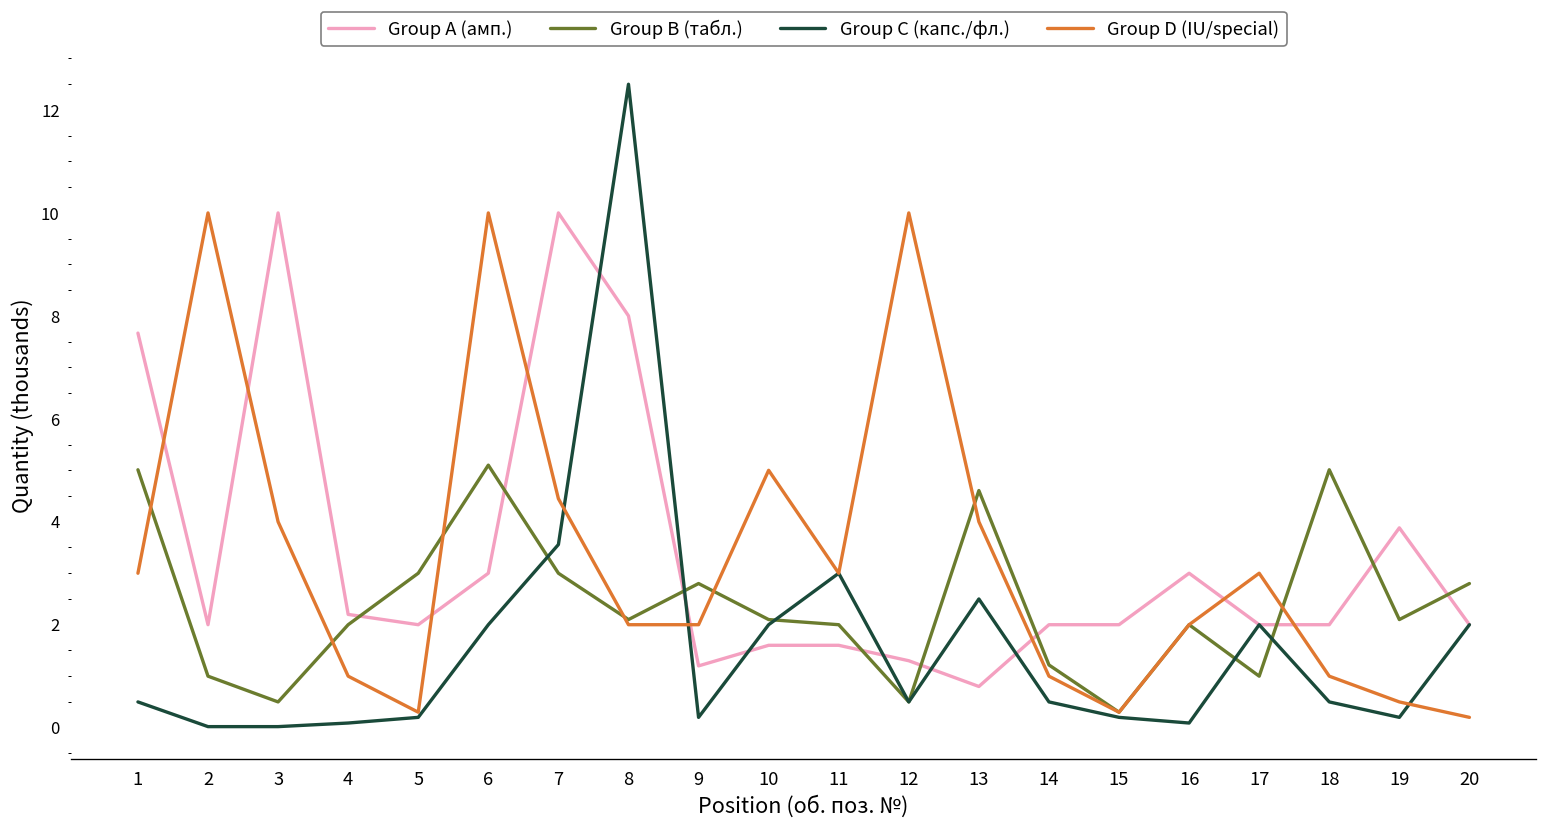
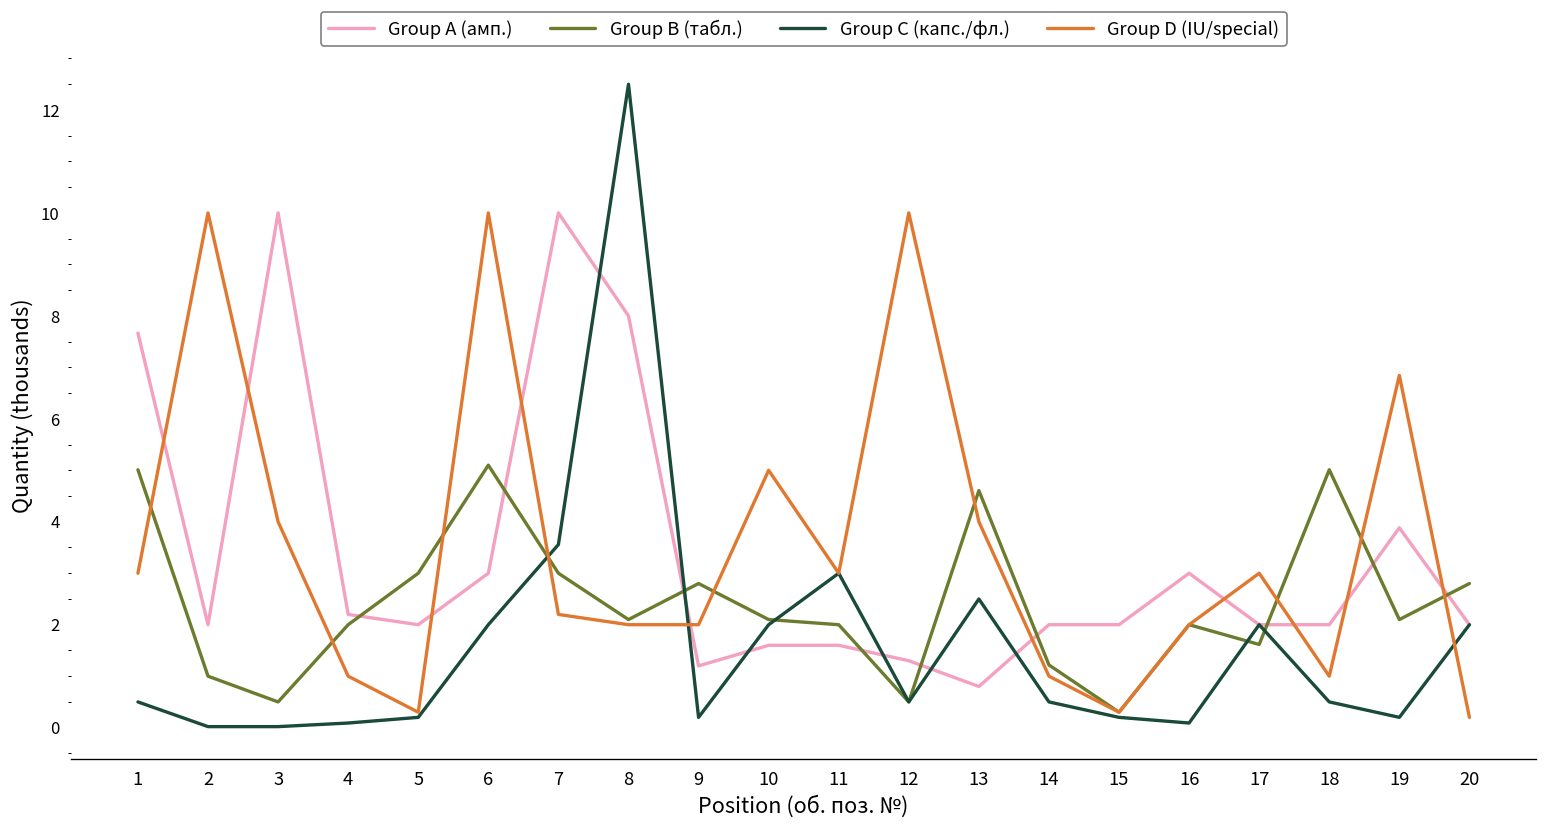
  {
    "Group A (амп.)": {
      "1": 7.7,
      "2": 2.0,
      "3": 10.0,
      "4": 2.2,
      "5": 2.0,
      "6": 3.0,
      "7": 10.0,
      "8": 8.0,
      "9": 1.2,
      "10": 1.6,
      "11": 1.6,
      "12": 1.3,
      "13": 0.8,
      "14": 2.0,
      "15": 2.0,
      "16": 3.0,
      "18": 2.0,
      "19": 3.9
    },
    "Group B (табл.)": {
      "1": 5.0,
      "2": 1.0,
      "3": 0.5,
      "4": 2.0,
      "5": 3.0,
      "6": 5.1,
      "7": 3.0,
      "8": 2.1,
      "9": 2.8,
      "10": 2.1,
      "11": 2.0,
      "13": 4.6,
      "14": 1.2,
-     "17": 1.0,
+     "17": 1.6,
      "18": 5.0,
      "19": 2.1,
      "20": 2.8
    },
    "Group C (капс./фл.)": {
      "1": 0.5,
      "2": 0.0,
      "3": 0.0,
      "4": 0.1,
      "5": 0.2,
      "6": 2.0,
      "7": 3.6,
      "8": 12.5,
      "9": 0.2,
      "10": 2.0,
      "13": 2.5,
      "14": 0.5,
      "15": 0.2,
      "16": 0.1,
      "18": 0.5,
      "19": 0.2
    },
    "Group D (IU/special)": {
      "1": 3.0,
      "2": 10.0,
      "3": 4.0,
      "4": 1.0,
      "5": 0.3,
      "6": 10.0,
-     "7": 4.4,
+     "7": 2.2,
      "8": 2.0,
      "9": 2.0,
      "10": 5.0,
      "12": 10.0,
      "13": 4.0,
      "14": 1.0,
      "17": 3.0,
      "18": 1.0,
-     "19": 0.5,
+     "19": 6.8,
      "20": 0.2
    }
  }
